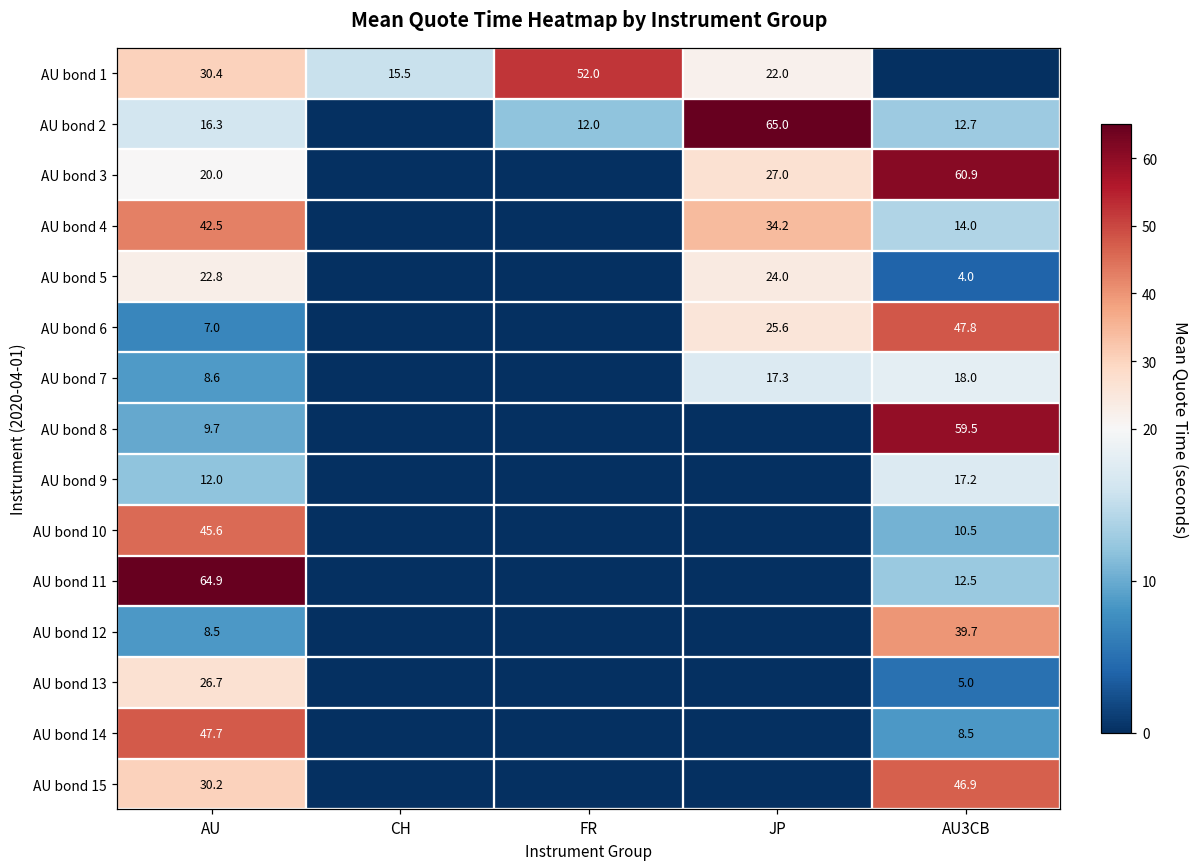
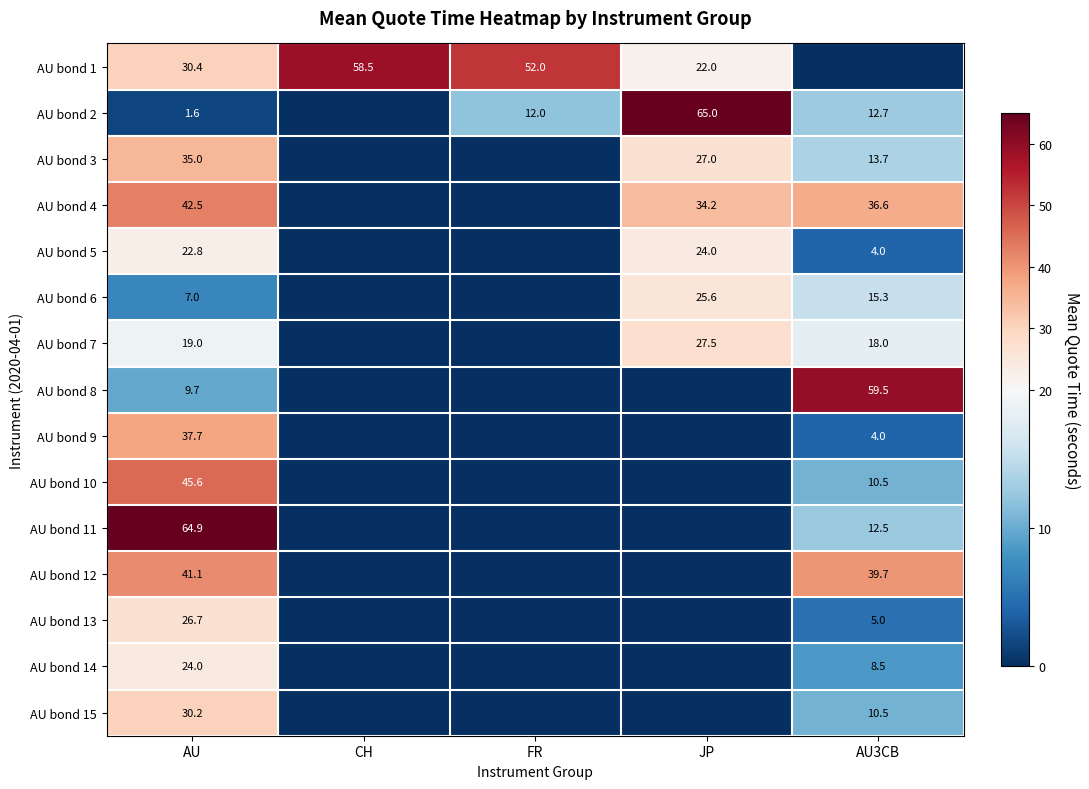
  {
    "AU bond 1": {
      "AU": 30.4,
-     "CH": 15.5,
+     "CH": 58.5,
      "FR": 52.0,
      "JP": 22.0
    },
    "AU bond 2": {
-     "AU": 16.3,
+     "AU": 1.6,
      "FR": 12.0,
      "JP": 65.0,
      "AU3CB": 12.7
    },
    "AU bond 3": {
-     "AU": 20.0,
+     "AU": 35.0,
      "JP": 27.0,
-     "AU3CB": 60.9
+     "AU3CB": 13.7
    },
    "AU bond 4": {
      "AU": 42.5,
      "JP": 34.2,
-     "AU3CB": 14.0
+     "AU3CB": 36.6
    },
    "AU bond 5": {
      "AU": 22.8,
      "JP": 24.0,
      "AU3CB": 4.0
    },
    "AU bond 6": {
      "AU": 7.0,
      "JP": 25.6,
-     "AU3CB": 47.8
+     "AU3CB": 15.3
    },
    "AU bond 7": {
-     "AU": 8.6,
-     "JP": 17.3,
+     "AU": 19.0,
+     "JP": 27.5,
      "AU3CB": 18.0
    },
    "AU bond 8": {
      "AU": 9.7,
      "AU3CB": 59.5
    },
    "AU bond 9": {
-     "AU": 12.0,
-     "AU3CB": 17.2
+     "AU": 37.7,
+     "AU3CB": 4.0
    },
    "AU bond 10": {
      "AU": 45.6,
      "AU3CB": 10.5
    },
    "AU bond 11": {
      "AU": 64.9,
      "AU3CB": 12.5
    },
    "AU bond 12": {
-     "AU": 8.5,
+     "AU": 41.1,
      "AU3CB": 39.7
    },
    "AU bond 13": {
      "AU": 26.7,
      "AU3CB": 5.0
    },
    "AU bond 14": {
-     "AU": 47.7,
+     "AU": 24.0,
      "AU3CB": 8.5
    },
    "AU bond 15": {
      "AU": 30.2,
-     "AU3CB": 46.9
+     "AU3CB": 10.5
    }
  }
